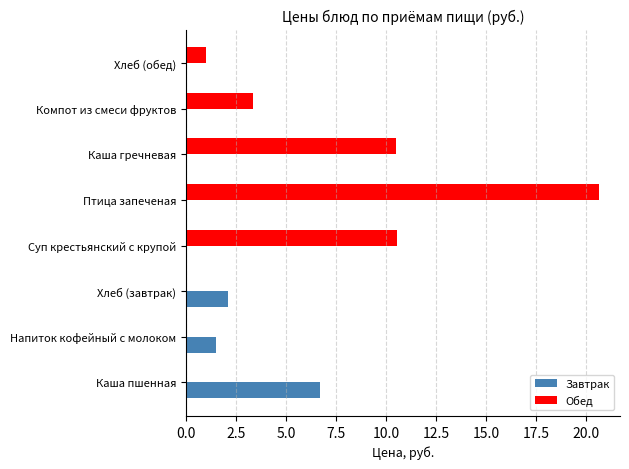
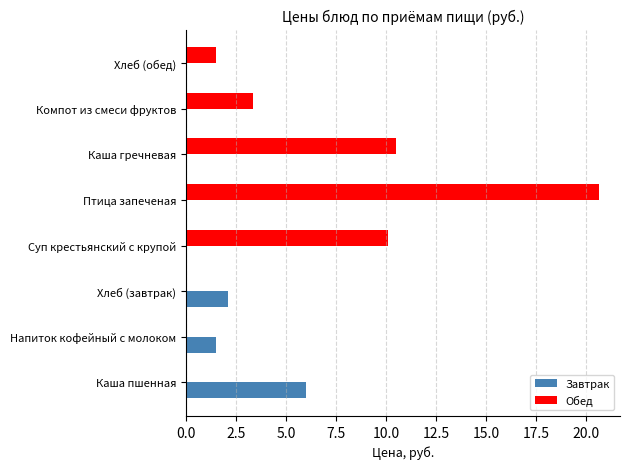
  {
    "Завтрак": {
      "Хлеб (обед)": 0.0,
      "Компот из смеси фруктов": 0.0,
      "Каша гречневая": 0.0,
      "Птица запеченая": 0.0,
      "Суп крестьянский с крупой": 0.0,
      "Хлеб (завтрак)": 2.1,
      "Напиток кофейный с молоком": 1.5,
-     "Каша пшенная": 6.7
+     "Каша пшенная": 6.0
    },
    "Обед": {
-     "Хлеб (обед)": 1.0,
+     "Хлеб (обед)": 1.5,
      "Компот из смеси фруктов": 3.3,
      "Каша гречневая": 10.5,
      "Птица запеченая": 20.7,
-     "Суп крестьянский с крупой": 10.5,
+     "Суп крестьянский с крупой": 10.1,
      "Хлеб (завтрак)": 0.0,
      "Напиток кофейный с молоком": 0.0,
      "Каша пшенная": 0.0
    }
  }
